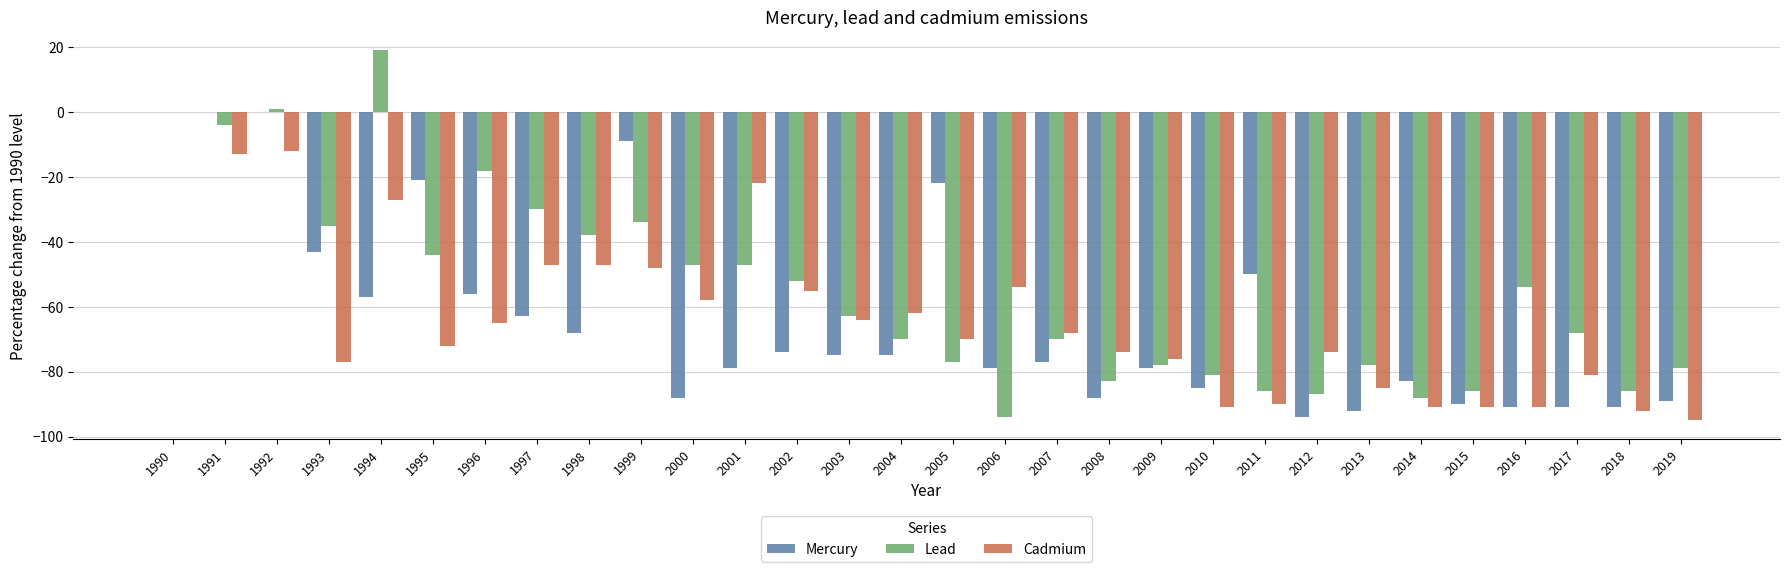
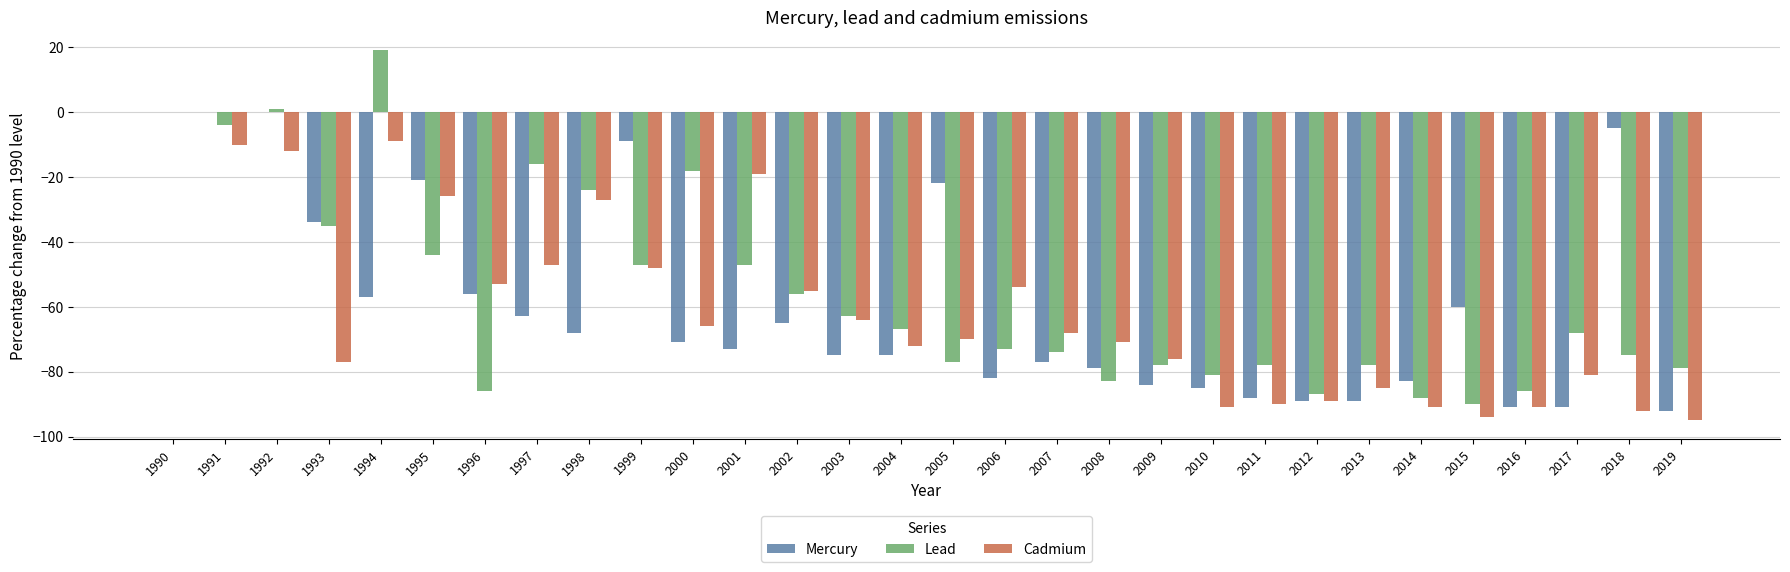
  {
    "Mercury": {
      "1990": 0,
      "1991": 0,
      "1992": 0,
-     "1993": -43,
+     "1993": -34,
      "1994": -57,
      "1995": -21,
      "1996": -56,
      "1997": -63,
      "1998": -68,
      "1999": -9,
-     "2000": -88,
-     "2001": -79,
-     "2002": -74,
+     "2000": -71,
+     "2001": -73,
+     "2002": -65,
      "2003": -75,
      "2004": -75,
      "2005": -22,
-     "2006": -79,
+     "2006": -82,
      "2007": -77,
-     "2008": -88,
-     "2009": -79,
+     "2008": -79,
+     "2009": -84,
      "2010": -85,
-     "2011": -50,
-     "2012": -94,
-     "2013": -92,
+     "2011": -88,
+     "2012": -89,
+     "2013": -89,
      "2014": -83,
-     "2015": -90,
+     "2015": -60,
      "2016": -91,
      "2017": -91,
-     "2018": -91,
-     "2019": -89
+     "2018": -5,
+     "2019": -92
    },
    "Lead": {
      "1990": 0,
      "1991": -4,
      "1992": 1,
      "1993": -35,
      "1994": 19,
      "1995": -44,
-     "1996": -18,
-     "1997": -30,
-     "1998": -38,
-     "1999": -34,
-     "2000": -47,
+     "1996": -86,
+     "1997": -16,
+     "1998": -24,
+     "1999": -47,
+     "2000": -18,
      "2001": -47,
-     "2002": -52,
+     "2002": -56,
      "2003": -63,
-     "2004": -70,
+     "2004": -67,
      "2005": -77,
-     "2006": -94,
-     "2007": -70,
+     "2006": -73,
+     "2007": -74,
      "2008": -83,
      "2009": -78,
      "2010": -81,
-     "2011": -86,
+     "2011": -78,
      "2012": -87,
      "2013": -78,
      "2014": -88,
-     "2015": -86,
-     "2016": -54,
+     "2015": -90,
+     "2016": -86,
      "2017": -68,
-     "2018": -86,
+     "2018": -75,
      "2019": -79
    },
    "Cadmium": {
      "1990": 0,
-     "1991": -13,
+     "1991": -10,
      "1992": -12,
      "1993": -77,
-     "1994": -27,
-     "1995": -72,
-     "1996": -65,
+     "1994": -9,
+     "1995": -26,
+     "1996": -53,
      "1997": -47,
-     "1998": -47,
+     "1998": -27,
      "1999": -48,
-     "2000": -58,
-     "2001": -22,
+     "2000": -66,
+     "2001": -19,
      "2002": -55,
      "2003": -64,
-     "2004": -62,
+     "2004": -72,
      "2005": -70,
      "2006": -54,
      "2007": -68,
-     "2008": -74,
+     "2008": -71,
      "2009": -76,
      "2010": -91,
      "2011": -90,
-     "2012": -74,
+     "2012": -89,
      "2013": -85,
      "2014": -91,
-     "2015": -91,
+     "2015": -94,
      "2016": -91,
      "2017": -81,
      "2018": -92,
      "2019": -95
    }
  }
